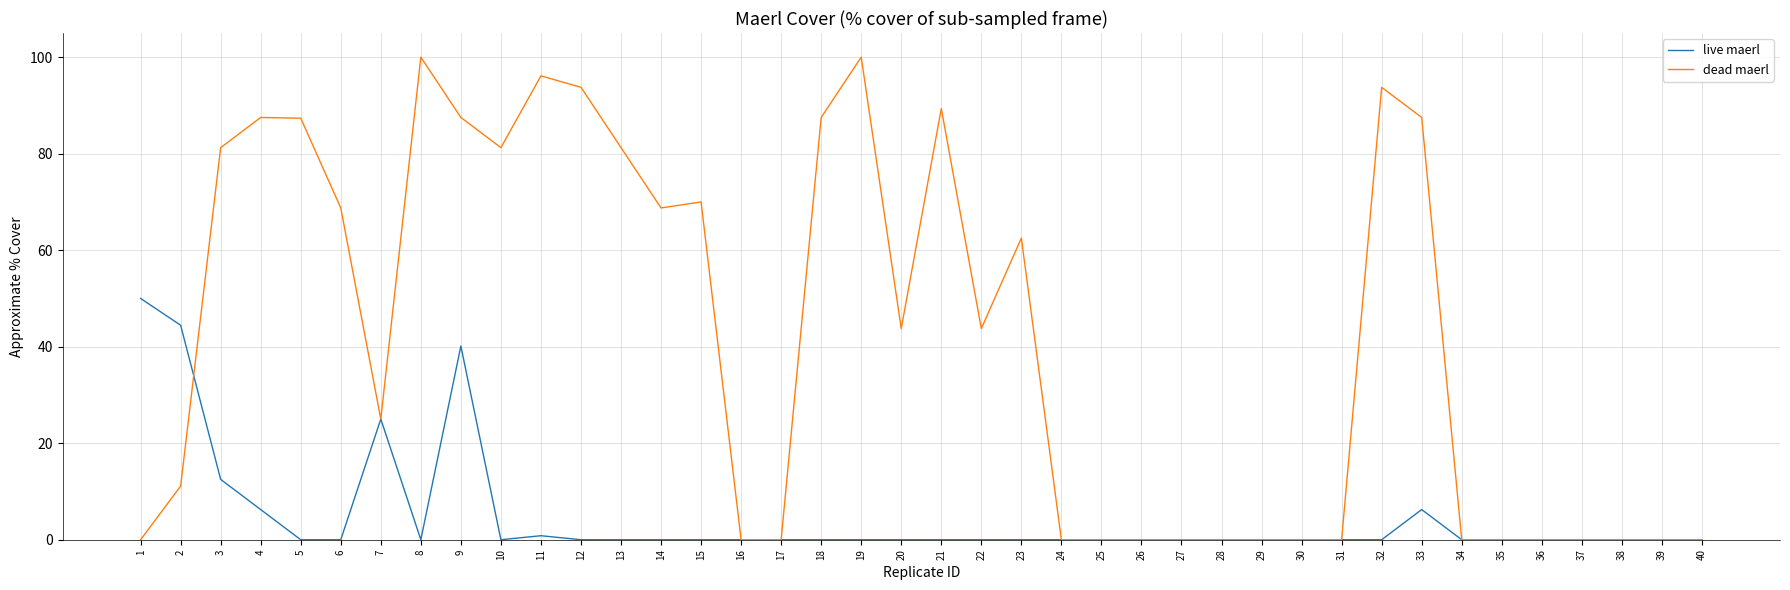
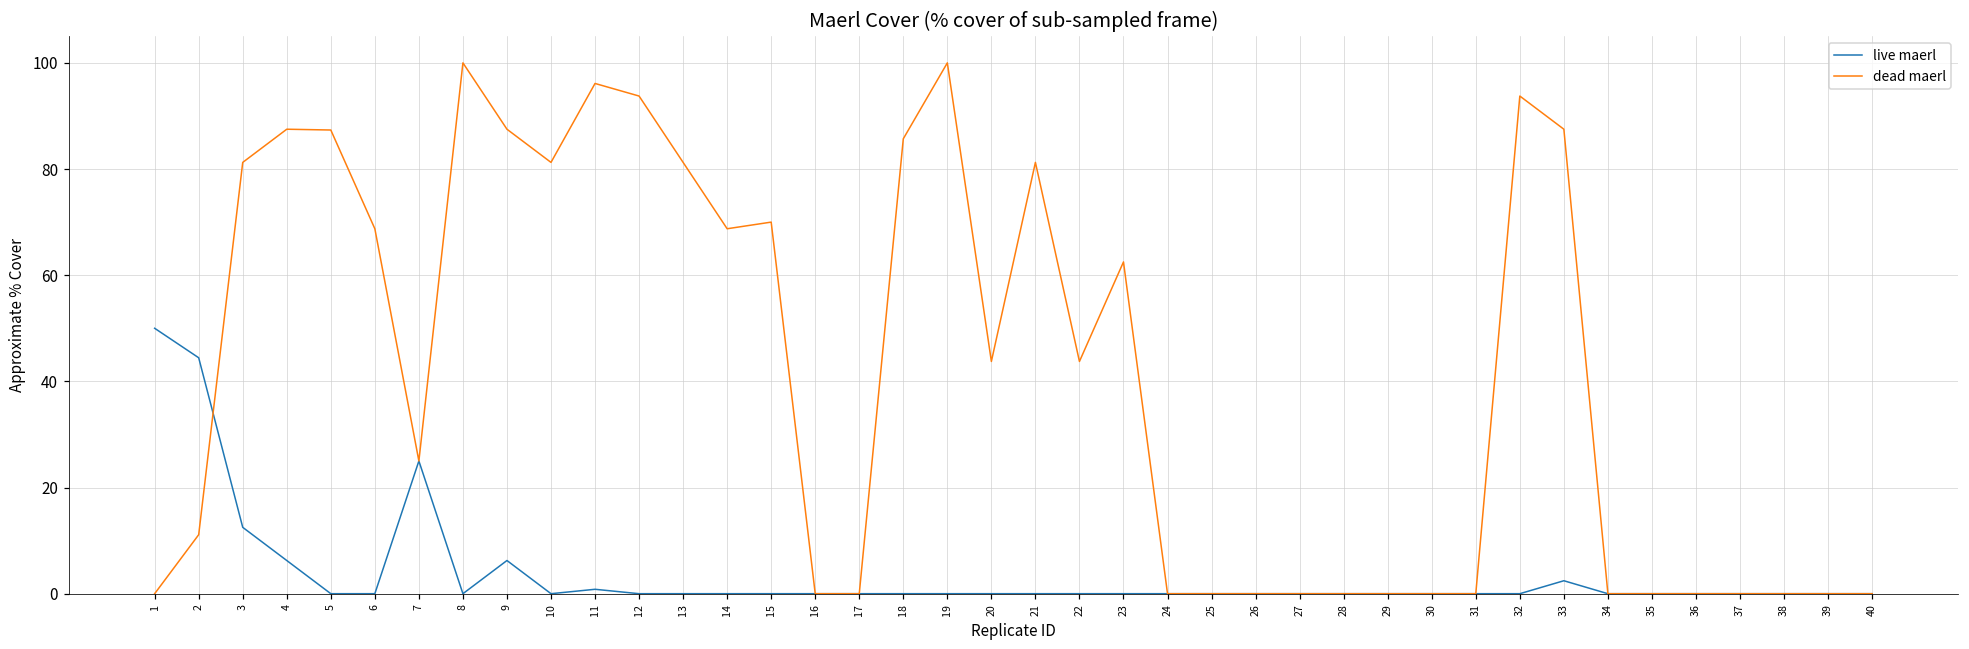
  {
    "live maerl": {
      "1": 50,
      "2": 44,
      "3": 13,
      "4": 6,
      "5": 0,
      "6": 0,
      "8": 0,
-     "9": 40,
+     "9": 6,
      "10": 0,
      "11": 1,
      "12": 0,
      "13": 0,
      "14": 0,
      "15": 0,
      "18": 0,
      "19": 0,
      "20": 0,
      "21": 0,
      "22": 0,
      "23": 0,
      "32": 0,
-     "33": 6
+     "33": 2
    },
    "dead maerl": {
      "1": 0,
      "2": 11,
      "3": 81,
      "4": 88,
      "5": 87,
      "6": 69,
      "8": 100,
      "9": 88,
      "10": 81,
      "11": 96,
      "12": 94,
      "13": 81,
      "14": 69,
      "15": 70,
-     "18": 88,
+     "18": 86,
      "19": 100,
      "20": 44,
-     "21": 89,
+     "21": 81,
      "22": 44,
      "23": 63,
      "32": 94,
      "33": 88
    }
  }
